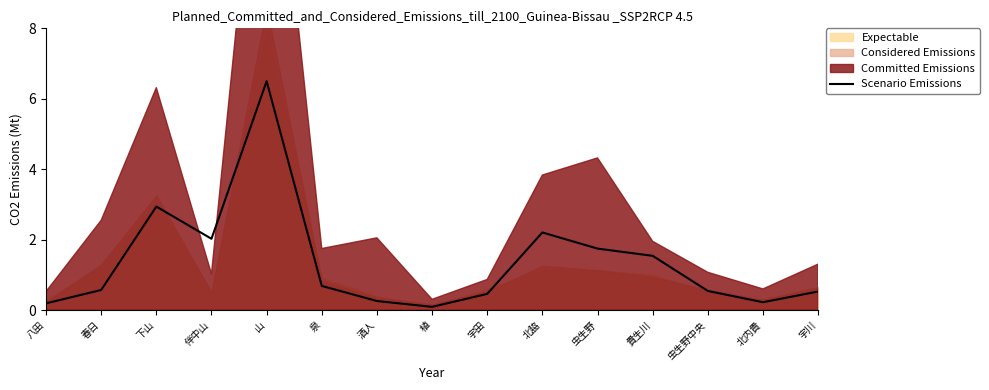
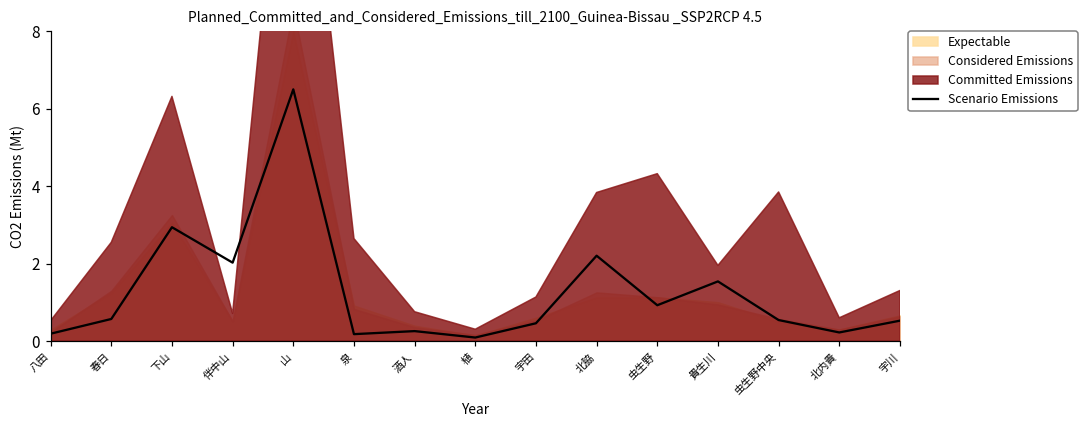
  {
    "Scenario Emissions": {
      "春日": 0.6,
      "下山": 2.9,
      "伴中山": 2.0,
      "山": 6.5,
-     "泉": 0.7,
+     "泉": 0.2,
      "酒人": 0.3,
      "北脇": 2.2,
-     "虫生野": 1.7,
+     "虫生野": 0.9,
      "貴生川": 1.5,
      "北内貴": 0.2,
      "宇川": 0.5
    },
    "Committed Emissions": {
      "八田": 0.5,
      "春日": 2.6,
      "下山": 6.3,
-     "伴中山": 1.0,
-     "泉": 1.8,
-     "酒人": 2.1,
+     "伴中山": 0.7,
+     "泉": 2.6,
+     "酒人": 0.8,
      "植": 0.3,
-     "宇田": 0.9,
+     "宇田": 1.1,
      "北脇": 3.8,
      "虫生野": 4.3,
      "貴生川": 2.0,
-     "虫生野中央": 1.1,
+     "虫生野中央": 3.9,
      "北内貴": 0.6,
      "宇川": 1.3
    }
  }
